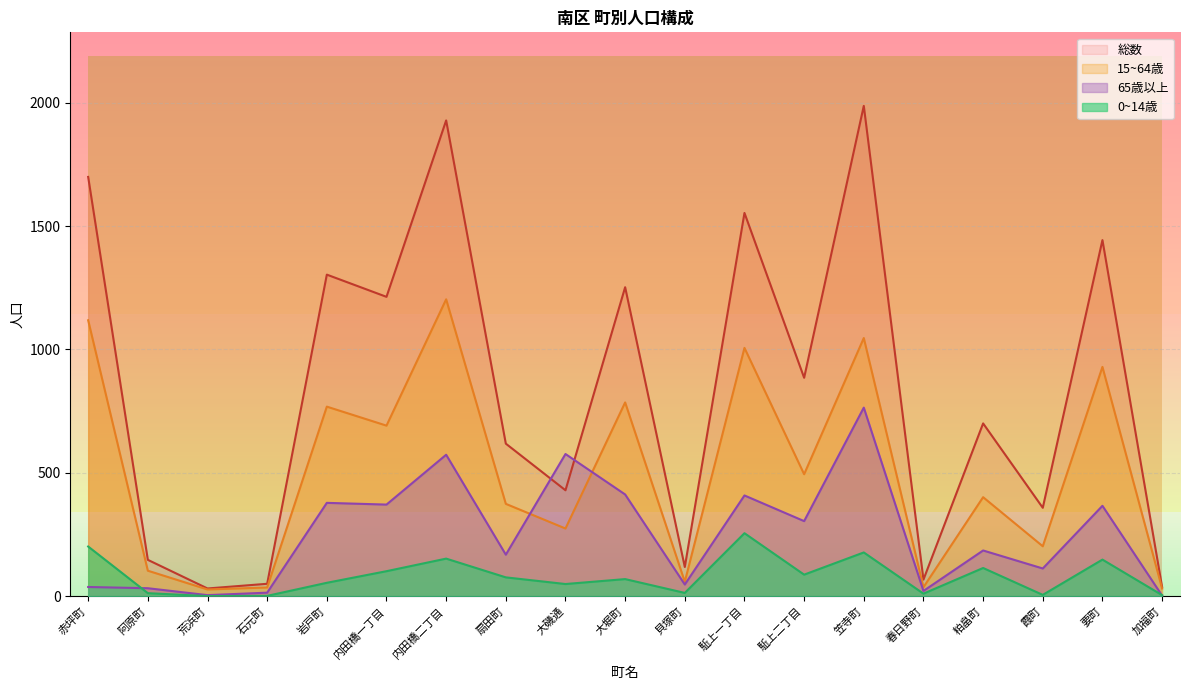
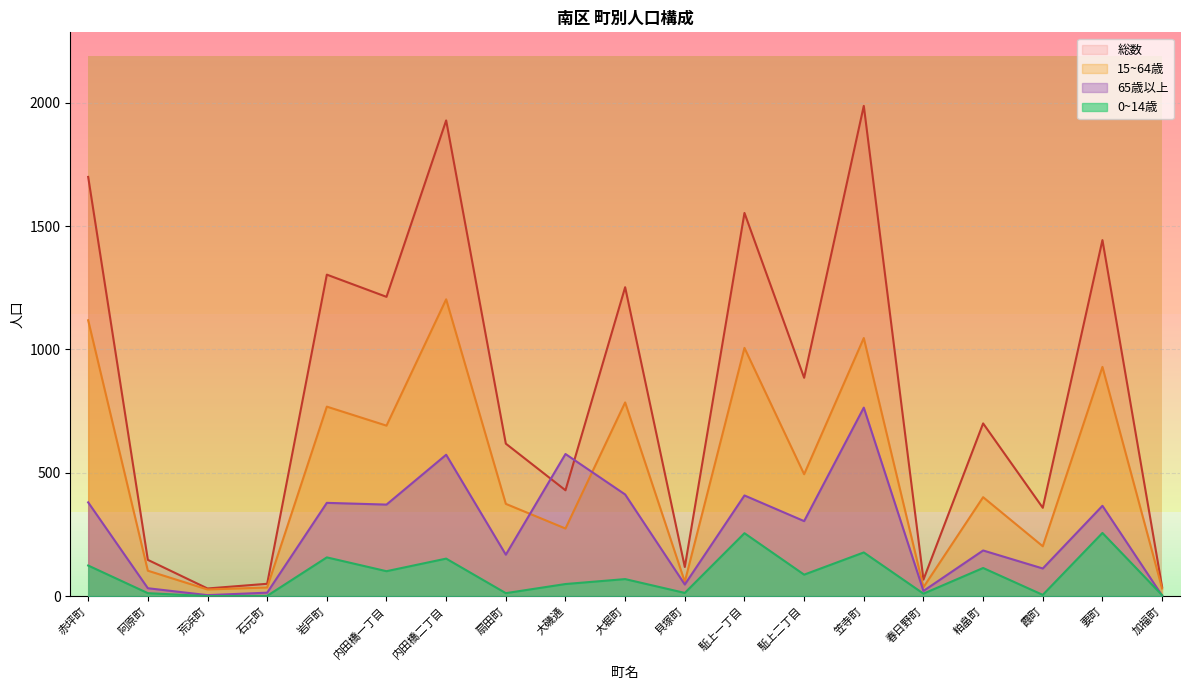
  {
    "0~14歳": {
-     "赤坪町": 200,
+     "赤坪町": 120,
      "阿原町": 10,
      "石元町": 0,
-     "岩戸町": 50,
+     "岩戸町": 160,
      "内田橋一丁目": 100,
      "内田橋二丁目": 150,
-     "扇田町": 80,
+     "扇田町": 10,
      "大磯通": 50,
      "大堀町": 70,
      "貝塚町": 10,
      "駈上一丁目": 260,
      "駈上二丁目": 90,
      "笠寺町": 180,
      "春日野町": 10,
      "粕畠町": 110,
      "霞町": 10,
-     "要町": 150
+     "要町": 260
    },
    "65歳以上": {
-     "赤坪町": 40,
+     "赤坪町": 380,
      "阿原町": 30,
      "石元町": 10,
      "岩戸町": 380,
      "内田橋一丁目": 370,
      "内田橋二丁目": 570,
      "扇田町": 170,
      "大磯通": 580,
      "大堀町": 410,
      "貝塚町": 50,
      "駈上一丁目": 410,
      "駈上二丁目": 300,
      "笠寺町": 760,
      "春日野町": 20,
      "粕畠町": 190,
      "霞町": 110,
      "要町": 370
    }
  }
